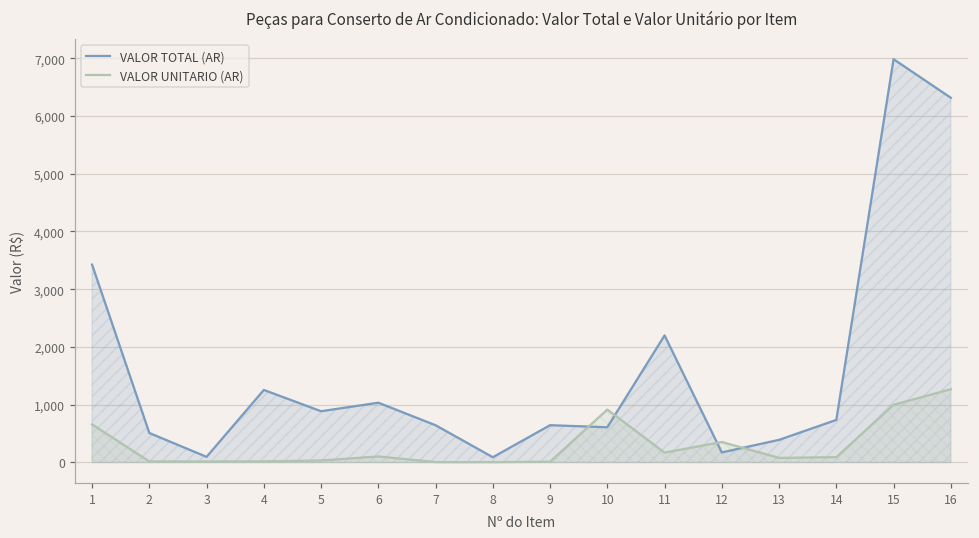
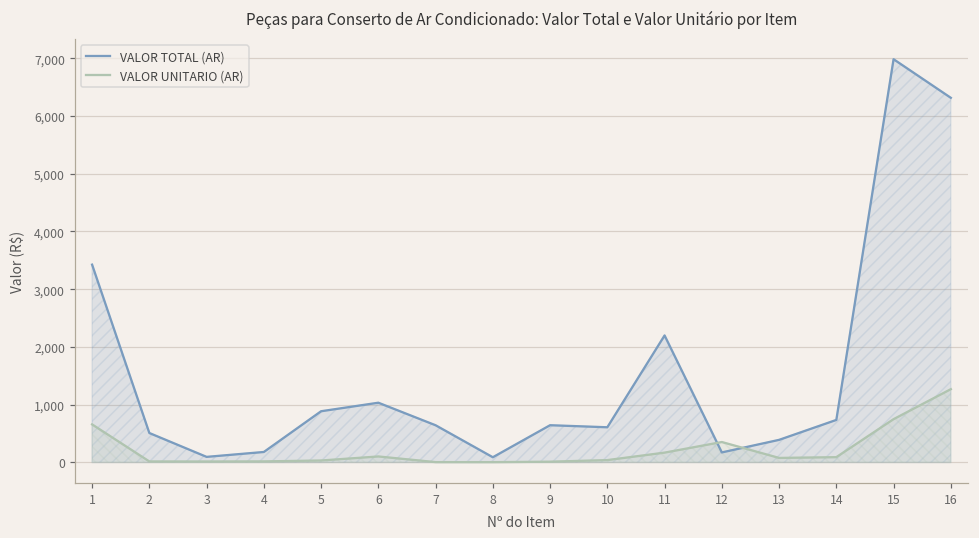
  {
    "VALOR TOTAL (AR)": {
      "1": "3,400",
      "2": "500",
      "3": "100",
-     "4": "1,300",
+     "4": "200",
      "5": "900",
      "6": "1,000",
      "7": "600",
      "8": "100",
      "9": "600",
      "10": "600",
      "11": "2,200",
      "12": "200",
      "13": "400",
      "14": "700",
      "15": "7,000",
      "16": "6,300"
    },
    "VALOR UNITARIO (AR)": {
      "1": "700",
      "2": "0",
      "3": "0",
      "4": "0",
      "5": "0",
      "6": "100",
      "7": "0",
      "8": "0",
      "9": "0",
-     "10": "900",
+     "10": "0",
      "11": "200",
      "12": "400",
      "13": "100",
      "14": "100",
-     "15": "1,000",
+     "15": "700",
      "16": "1,300"
    }
  }
